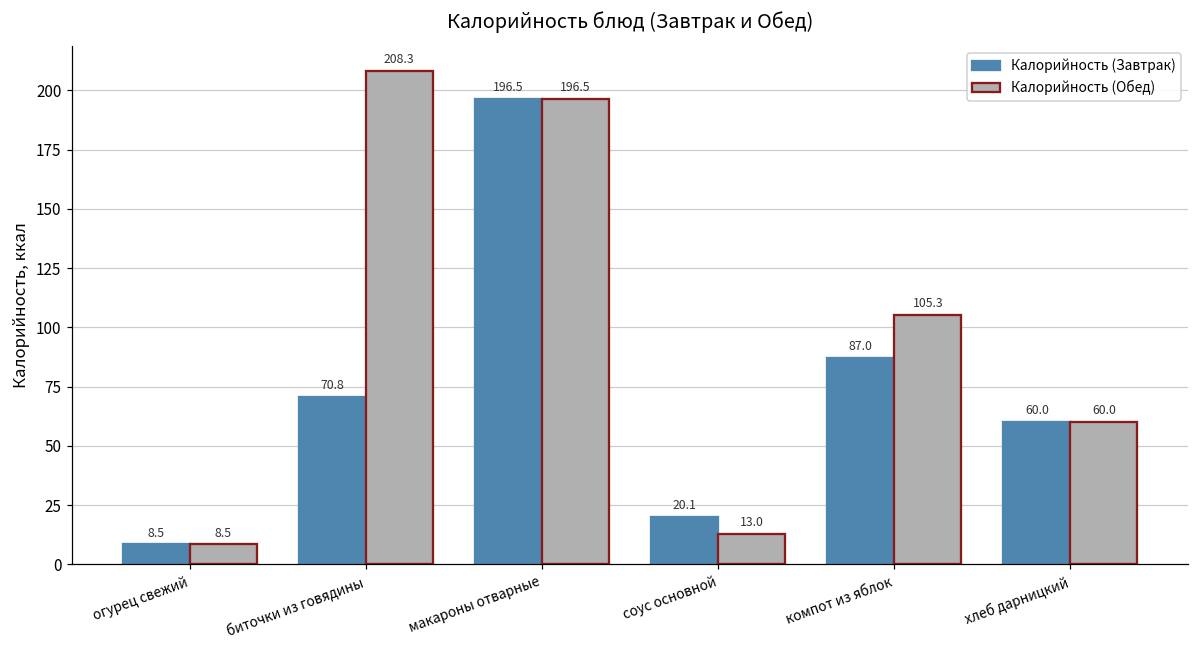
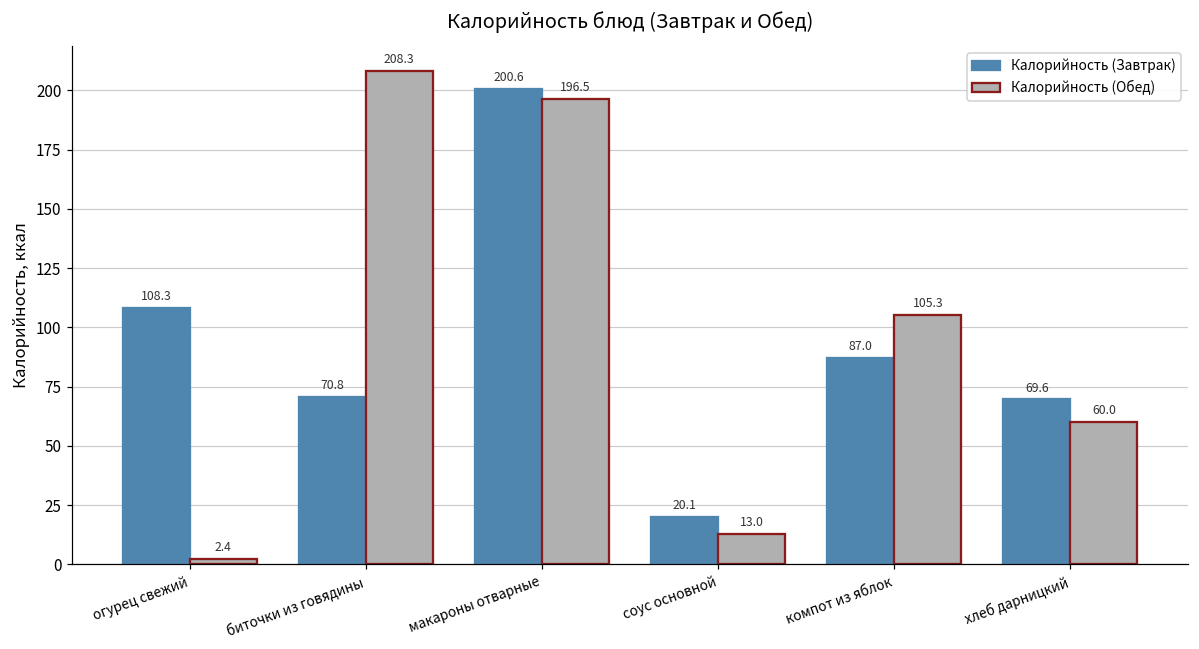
  {
    "Калорийность (Завтрак)": {
-     "огурец свежий": 8.5,
+     "огурец свежий": 108.3,
      "биточки из говядины": 70.8,
-     "макароны отварные": 196.5,
+     "макароны отварные": 200.6,
      "соус основной": 20.1,
      "компот из яблок": 87.0,
-     "хлеб дарницкий": 60.0
+     "хлеб дарницкий": 69.6
    },
    "Калорийность (Обед)": {
-     "огурец свежий": 8.5,
+     "огурец свежий": 2.4,
      "биточки из говядины": 208.3,
      "макароны отварные": 196.5,
      "соус основной": 13.0,
      "компот из яблок": 105.3,
      "хлеб дарницкий": 60.0
    }
  }
